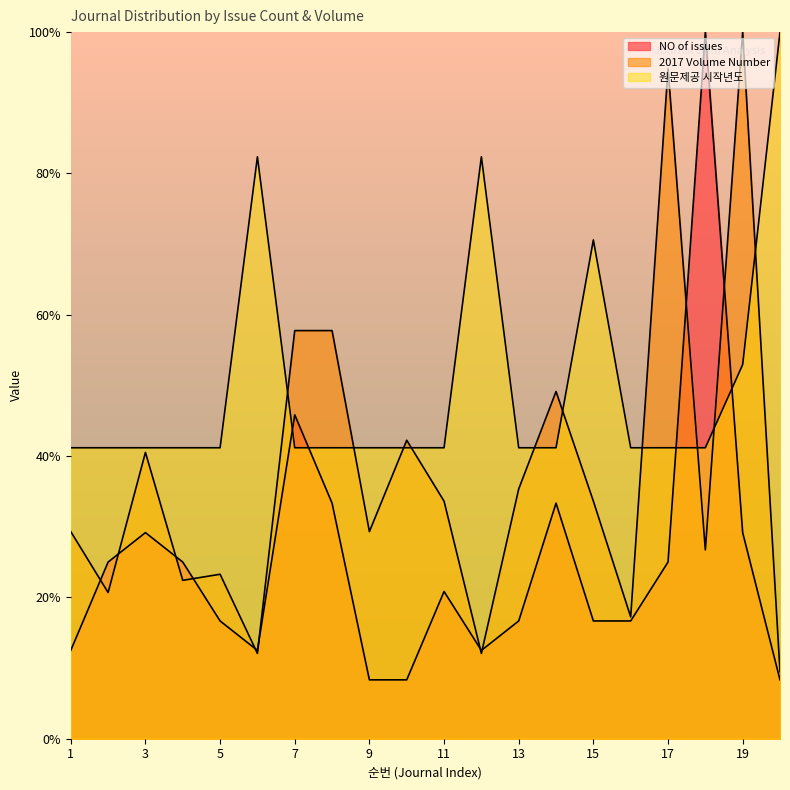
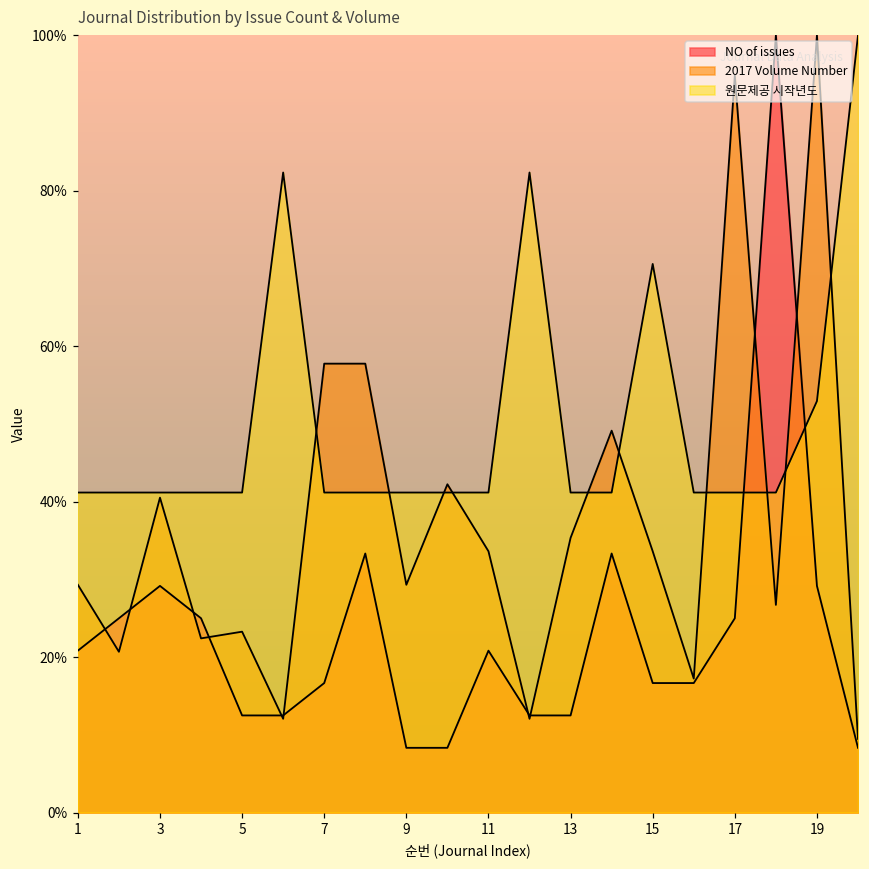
  {
    "NO of issues": {
-     "1": "13%",
+     "1": "21%",
      "3": "29%",
-     "5": "17%",
-     "7": "46%",
+     "5": "13%",
+     "7": "17%",
      "9": "8%",
      "11": "21%",
-     "13": "17%",
+     "13": "13%",
      "15": "17%",
      "17": "25%",
      "19": "29%"
    },
    "2017 Volume Number": {
      "1": "29%",
      "3": "41%",
      "5": "23%",
      "7": "58%",
      "9": "29%",
      "11": "34%",
      "13": "35%",
      "15": "34%",
      "19": "100%"
    },
    "원문제공 시작년도": {
      "1": "41%",
      "3": "41%",
      "5": "41%",
      "7": "41%",
      "9": "41%",
      "11": "41%",
      "13": "41%",
      "15": "71%",
      "17": "41%",
      "19": "53%"
    }
  }
